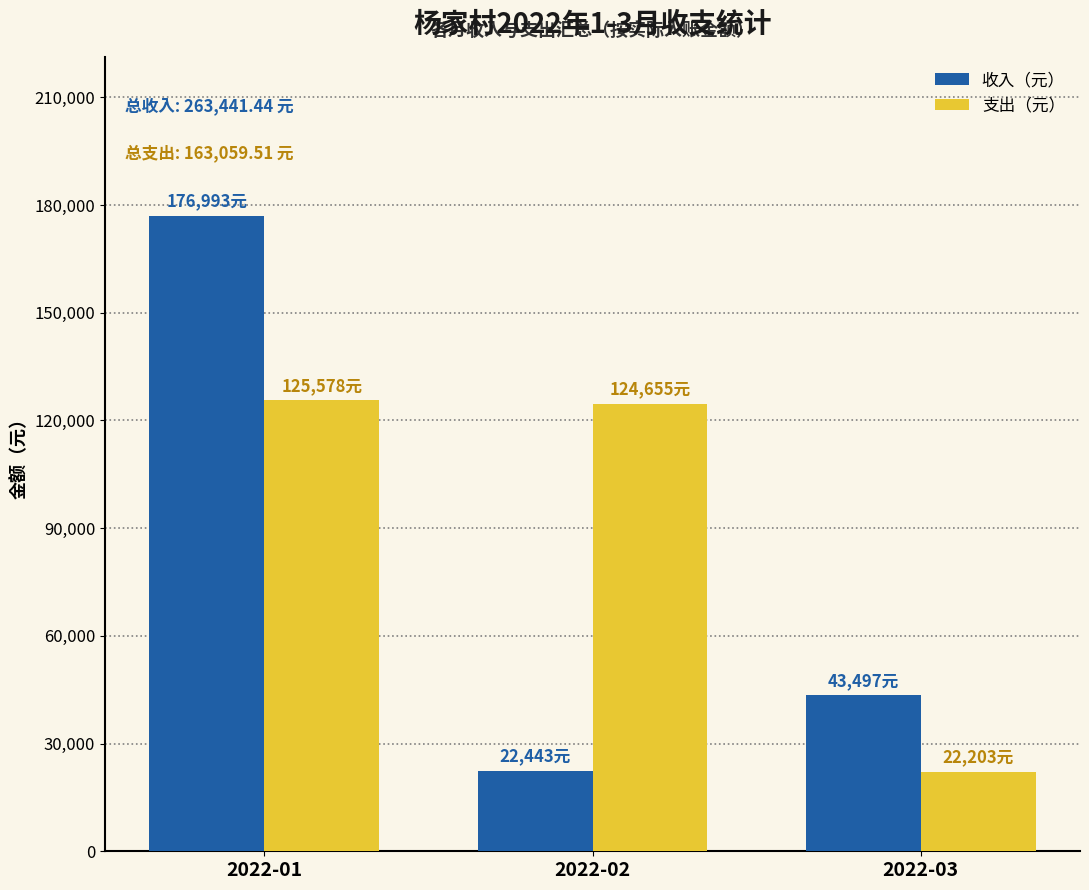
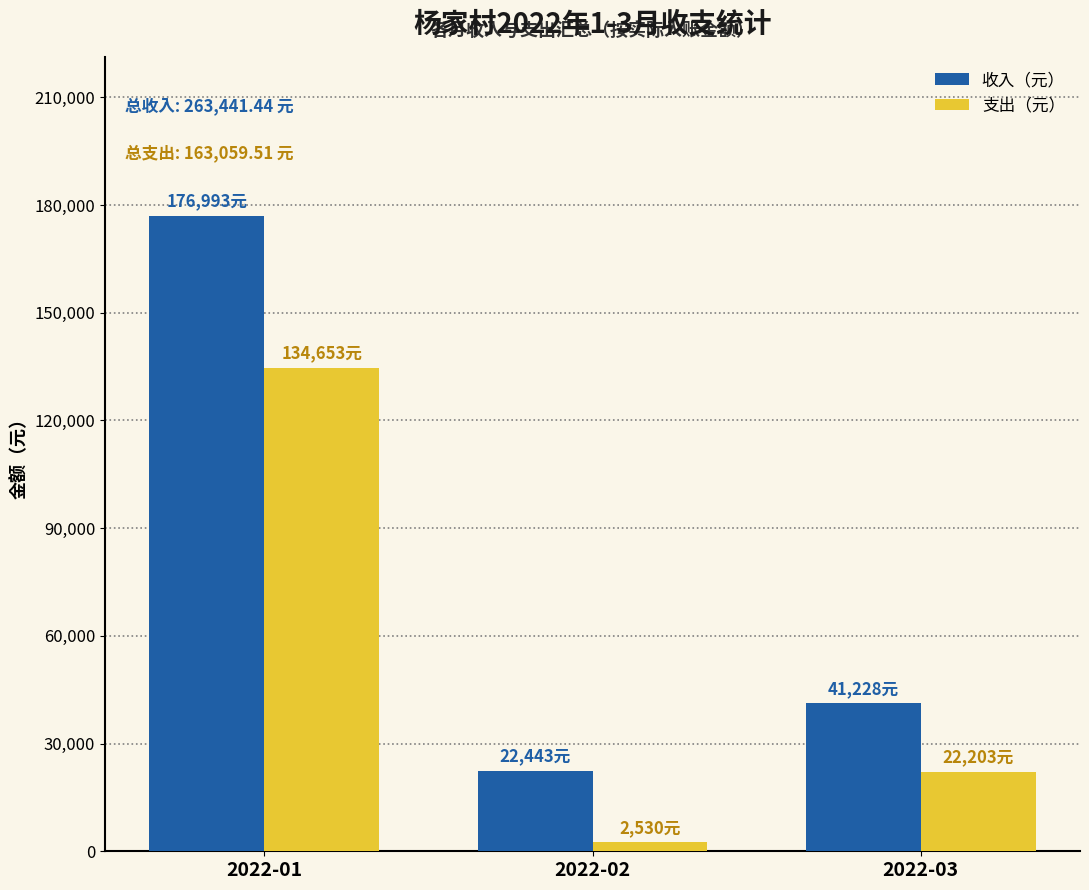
  {
    "收入（元）": {
      "2022-01": "176,993元",
      "2022-02": "22,443元",
-     "2022-03": "43,497元"
+     "2022-03": "41,228元"
    },
    "支出（元）": {
-     "2022-01": "125,578元",
-     "2022-02": "124,655元",
+     "2022-01": "134,653元",
+     "2022-02": "2,530元",
      "2022-03": "22,203元"
    }
  }
